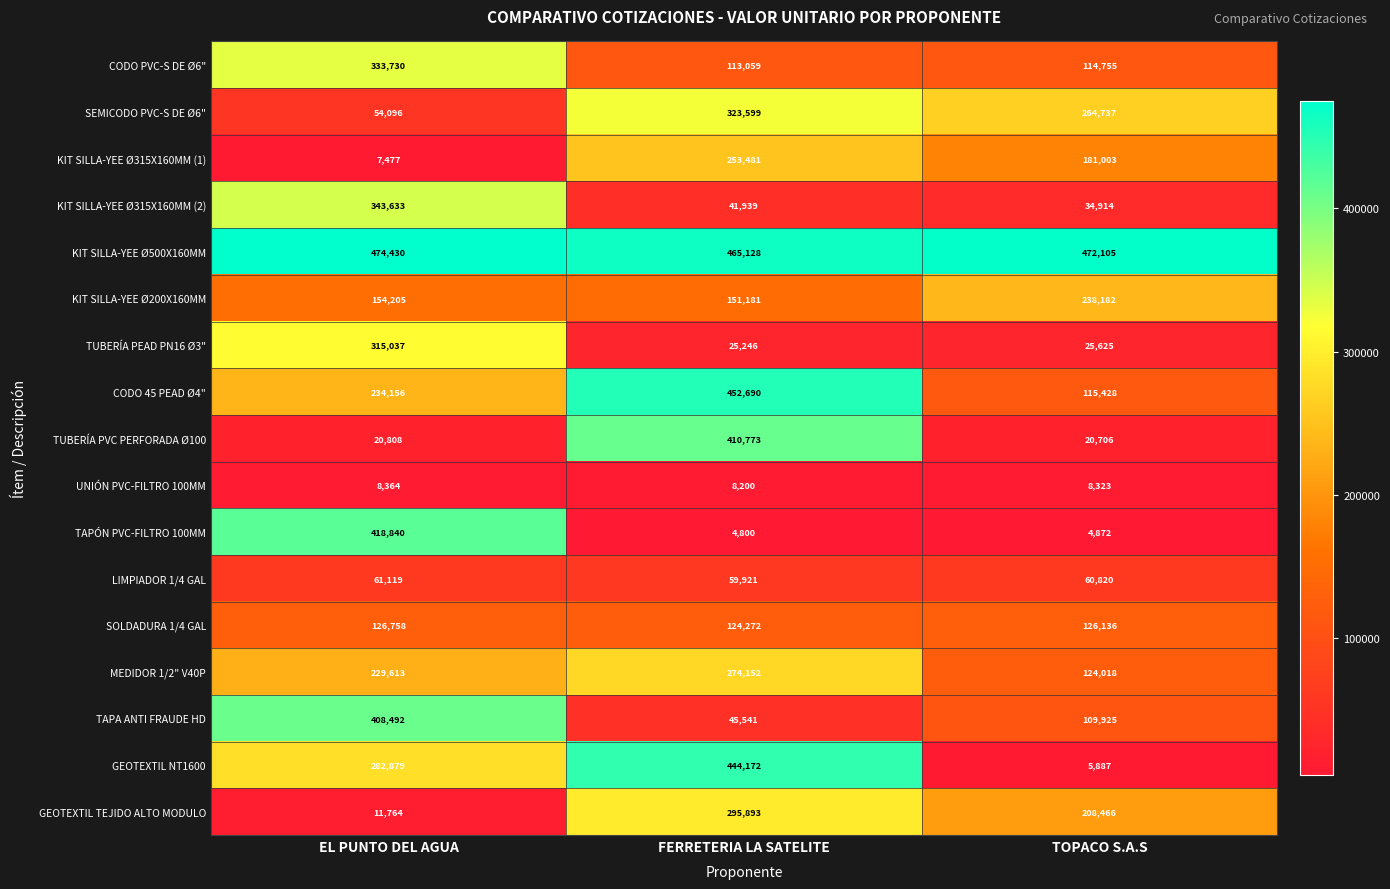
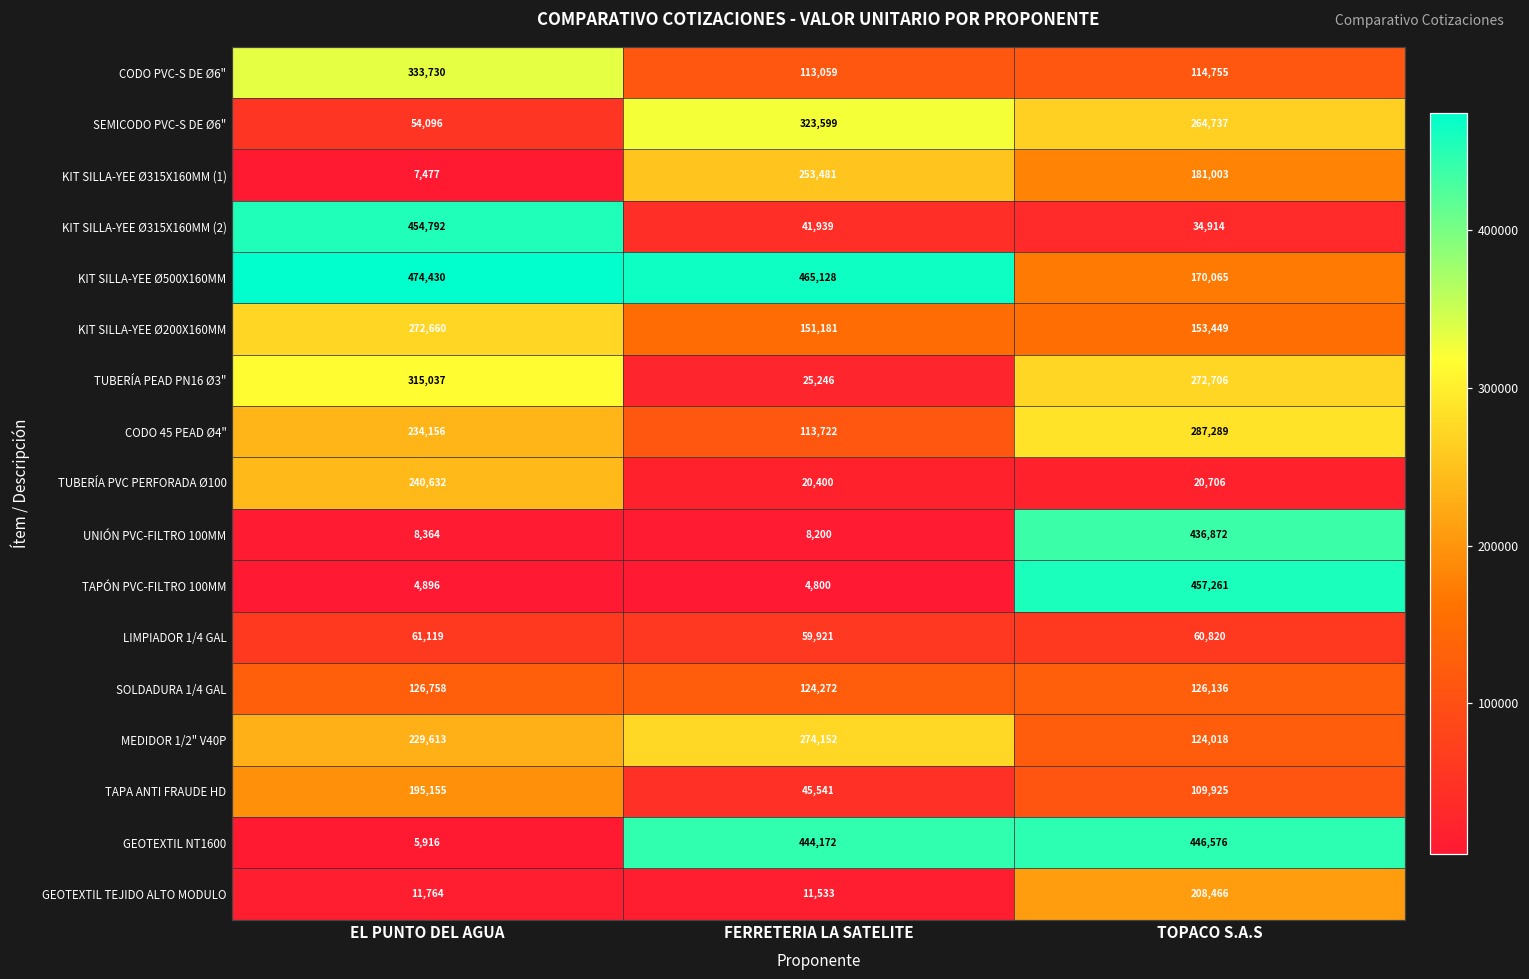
  {
    "CODO PVC-S DE Ø6\"": {
      "EL PUNTO DEL AGUA": "333,730",
      "FERRETERIA LA SATELITE": "113,059",
      "TOPACO S.A.S": "114,755"
    },
    "SEMICODO PVC-S DE Ø6\"": {
      "EL PUNTO DEL AGUA": "54,096",
      "FERRETERIA LA SATELITE": "323,599",
      "TOPACO S.A.S": "264,737"
    },
    "KIT SILLA-YEE Ø315X160MM (1)": {
      "EL PUNTO DEL AGUA": "7,477",
      "FERRETERIA LA SATELITE": "253,481",
      "TOPACO S.A.S": "181,003"
    },
    "KIT SILLA-YEE Ø315X160MM (2)": {
-     "EL PUNTO DEL AGUA": "343,633",
+     "EL PUNTO DEL AGUA": "454,792",
      "FERRETERIA LA SATELITE": "41,939",
      "TOPACO S.A.S": "34,914"
    },
    "KIT SILLA-YEE Ø500X160MM": {
      "EL PUNTO DEL AGUA": "474,430",
      "FERRETERIA LA SATELITE": "465,128",
-     "TOPACO S.A.S": "472,105"
+     "TOPACO S.A.S": "170,065"
    },
    "KIT SILLA-YEE Ø200X160MM": {
-     "EL PUNTO DEL AGUA": "154,205",
+     "EL PUNTO DEL AGUA": "272,660",
      "FERRETERIA LA SATELITE": "151,181",
-     "TOPACO S.A.S": "238,182"
+     "TOPACO S.A.S": "153,449"
    },
    "TUBERÍA PEAD PN16 Ø3\"": {
      "EL PUNTO DEL AGUA": "315,037",
      "FERRETERIA LA SATELITE": "25,246",
-     "TOPACO S.A.S": "25,625"
+     "TOPACO S.A.S": "272,706"
    },
    "CODO 45 PEAD Ø4\"": {
      "EL PUNTO DEL AGUA": "234,156",
-     "FERRETERIA LA SATELITE": "452,690",
-     "TOPACO S.A.S": "115,428"
+     "FERRETERIA LA SATELITE": "113,722",
+     "TOPACO S.A.S": "287,289"
    },
    "TUBERÍA PVC PERFORADA Ø100": {
-     "EL PUNTO DEL AGUA": "20,808",
-     "FERRETERIA LA SATELITE": "410,773",
+     "EL PUNTO DEL AGUA": "240,632",
+     "FERRETERIA LA SATELITE": "20,400",
      "TOPACO S.A.S": "20,706"
    },
    "UNIÓN PVC-FILTRO 100MM": {
      "EL PUNTO DEL AGUA": "8,364",
      "FERRETERIA LA SATELITE": "8,200",
-     "TOPACO S.A.S": "8,323"
+     "TOPACO S.A.S": "436,872"
    },
    "TAPÓN PVC-FILTRO 100MM": {
-     "EL PUNTO DEL AGUA": "418,840",
+     "EL PUNTO DEL AGUA": "4,896",
      "FERRETERIA LA SATELITE": "4,800",
-     "TOPACO S.A.S": "4,872"
+     "TOPACO S.A.S": "457,261"
    },
    "LIMPIADOR 1/4 GAL": {
      "EL PUNTO DEL AGUA": "61,119",
      "FERRETERIA LA SATELITE": "59,921",
      "TOPACO S.A.S": "60,820"
    },
    "SOLDADURA 1/4 GAL": {
      "EL PUNTO DEL AGUA": "126,758",
      "FERRETERIA LA SATELITE": "124,272",
      "TOPACO S.A.S": "126,136"
    },
    "MEDIDOR 1/2\" V40P": {
      "EL PUNTO DEL AGUA": "229,613",
      "FERRETERIA LA SATELITE": "274,152",
      "TOPACO S.A.S": "124,018"
    },
    "TAPA ANTI FRAUDE HD": {
-     "EL PUNTO DEL AGUA": "408,492",
+     "EL PUNTO DEL AGUA": "195,155",
      "FERRETERIA LA SATELITE": "45,541",
      "TOPACO S.A.S": "109,925"
    },
    "GEOTEXTIL NT1600": {
-     "EL PUNTO DEL AGUA": "282,879",
+     "EL PUNTO DEL AGUA": "5,916",
      "FERRETERIA LA SATELITE": "444,172",
-     "TOPACO S.A.S": "5,887"
+     "TOPACO S.A.S": "446,576"
    },
    "GEOTEXTIL TEJIDO ALTO MODULO": {
      "EL PUNTO DEL AGUA": "11,764",
-     "FERRETERIA LA SATELITE": "295,893",
+     "FERRETERIA LA SATELITE": "11,533",
      "TOPACO S.A.S": "208,466"
    }
  }
